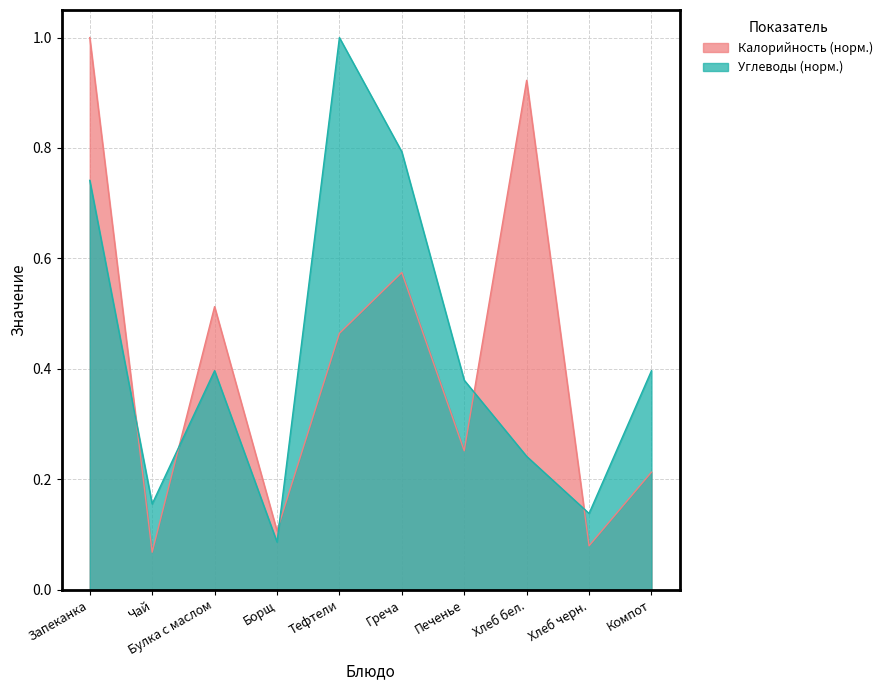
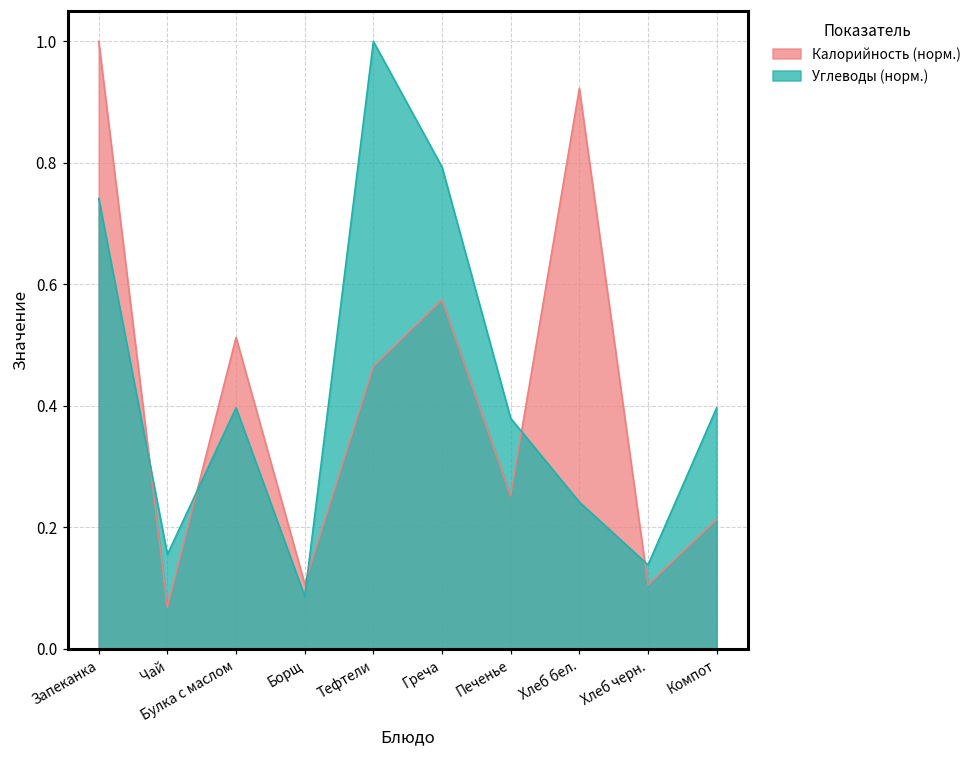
  {
    "Калорийность (норм.)": {
      "Запеканка": 1.00,
      "Чай": 0.07,
      "Булка с маслом": 0.51,
      "Борщ": 0.11,
      "Тефтели": 0.46,
      "Греча": 0.57,
      "Печенье": 0.25,
      "Хлеб бел.": 0.92,
-     "Хлеб черн.": 0.08,
+     "Хлеб черн.": 0.10,
      "Компот": 0.21
    },
    "Углеводы (норм.)": {
      "Запеканка": 0.74,
      "Чай": 0.16,
      "Булка с маслом": 0.40,
      "Борщ": 0.09,
      "Тефтели": 1.00,
      "Греча": 0.79,
      "Печенье": 0.38,
      "Хлеб бел.": 0.24,
      "Хлеб черн.": 0.14,
      "Компот": 0.40
    }
  }
